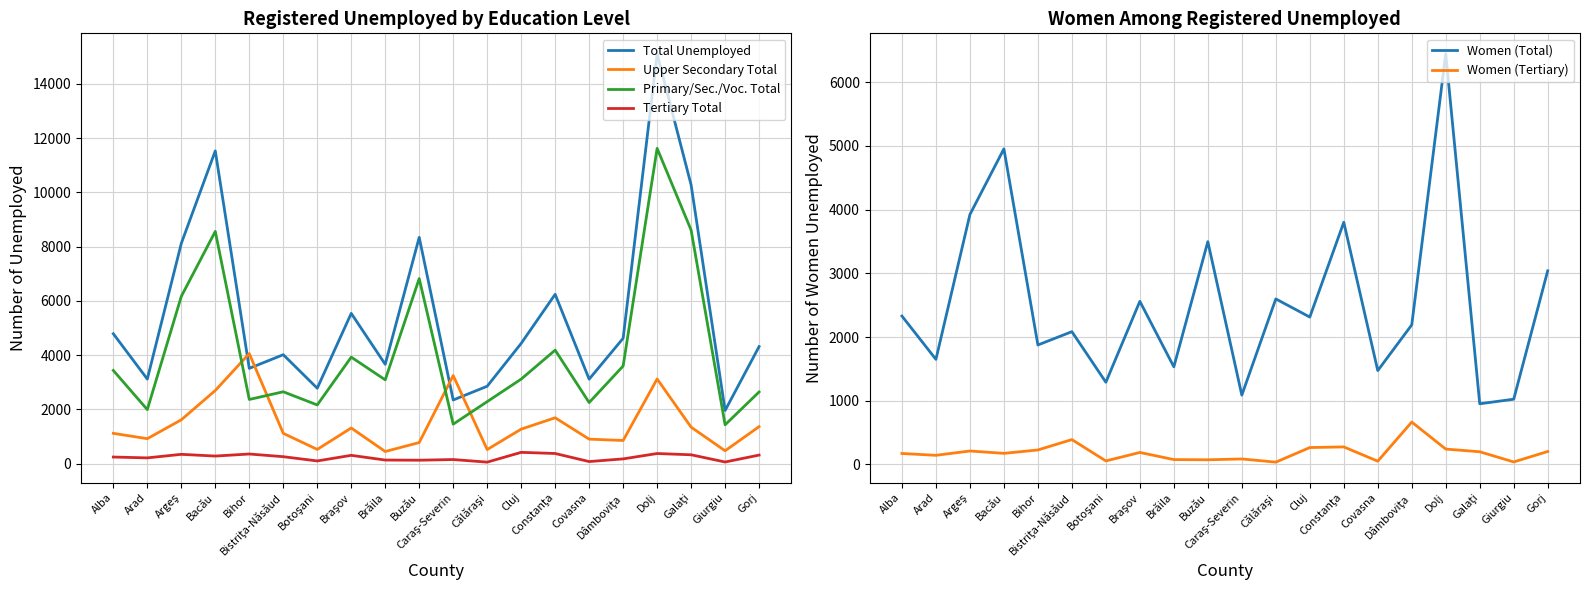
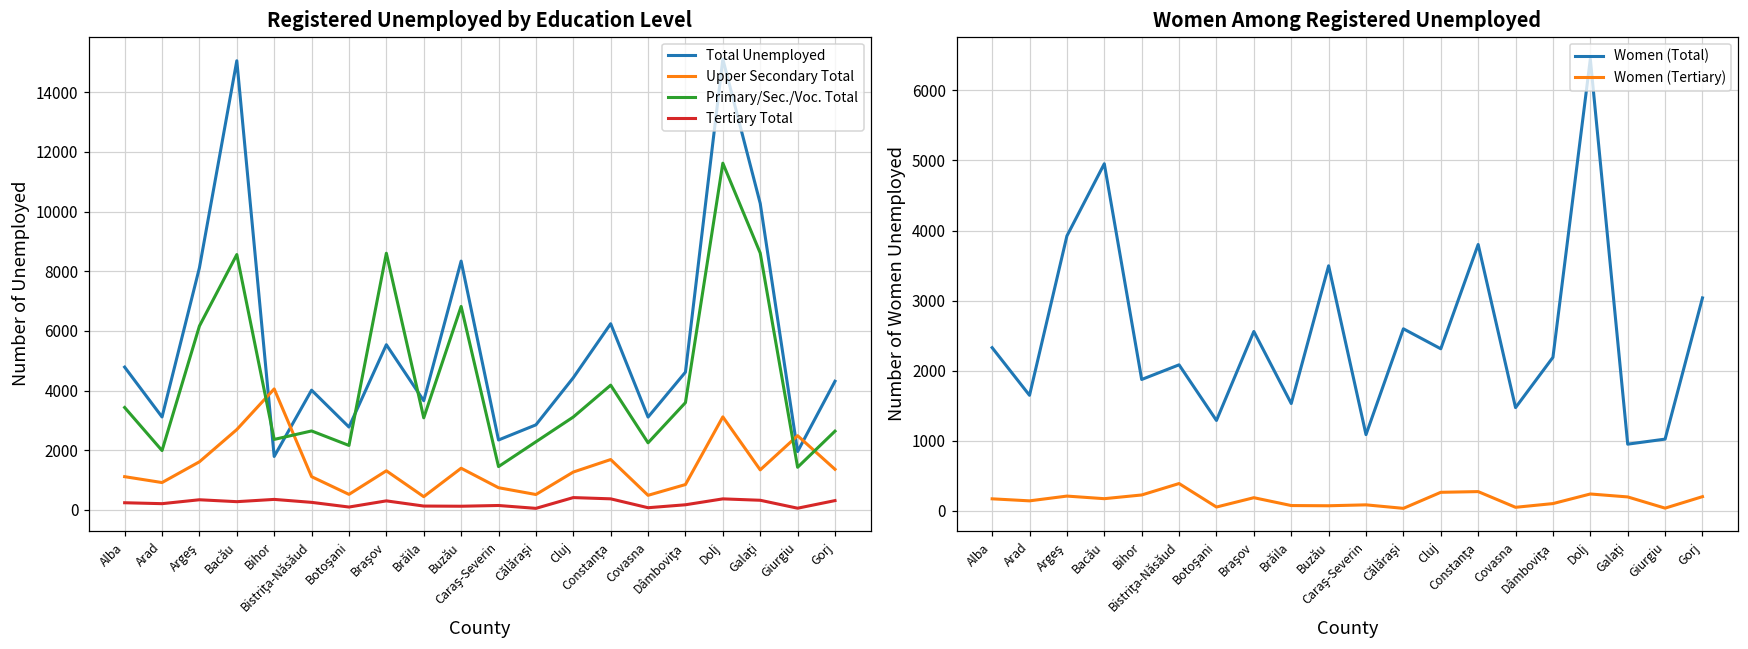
  {
    "Registered Unemployed by Education Level": {
      "Total Unemployed": {
        "Alba": 4800,
        "Arad": 3100,
        "Argeş": 8100,
-       "Bacău": 11500,
-       "Bihor": 3500,
+       "Bacău": 15100,
+       "Bihor": 1800,
        "Bistriţa-Năsăud": 4000,
        "Botoşani": 2800,
        "Braşov": 5500,
        "Brăila": 3700,
        "Buzău": 8300,
        "Caraş-Severin": 2300,
        "Călăraşi": 2900,
        "Cluj": 4400,
        "Constanţa": 6200,
        "Covasna": 3100,
        "Dâmboviţa": 4600,
        "Galaţi": 10300,
        "Giurgiu": 2000,
        "Gorj": 4300
      },
      "Upper Secondary Total": {
        "Alba": 1100,
        "Arad": 900,
        "Argeş": 1600,
        "Bacău": 2700,
        "Bihor": 4100,
        "Bistriţa-Năsăud": 1100,
        "Botoşani": 500,
        "Braşov": 1300,
        "Brăila": 400,
-       "Buzău": 800,
-       "Caraş-Severin": 3200,
+       "Buzău": 1400,
+       "Caraş-Severin": 700,
        "Călăraşi": 500,
        "Cluj": 1300,
        "Constanţa": 1700,
-       "Covasna": 900,
+       "Covasna": 500,
        "Dâmboviţa": 900,
        "Dolj": 3100,
        "Galaţi": 1300,
-       "Giurgiu": 500,
+       "Giurgiu": 2500,
        "Gorj": 1400
      },
      "Primary/Sec./Voc. Total": {
        "Alba": 3400,
        "Arad": 2000,
        "Argeş": 6200,
        "Bacău": 8600,
        "Bihor": 2400,
        "Bistriţa-Năsăud": 2600,
        "Botoşani": 2200,
-       "Braşov": 3900,
+       "Braşov": 8600,
        "Brăila": 3100,
        "Buzău": 6800,
        "Caraş-Severin": 1500,
        "Călăraşi": 2300,
        "Cluj": 3100,
        "Constanţa": 4200,
        "Covasna": 2200,
        "Dâmboviţa": 3600,
        "Dolj": 11600,
        "Galaţi": 8600,
        "Giurgiu": 1400,
        "Gorj": 2600
      },
      "Tertiary Total": {
        "Alba": 200,
        "Arad": 200,
        "Argeş": 300,
        "Bacău": 300,
        "Bihor": 400,
        "Bistriţa-Năsăud": 300,
        "Botoşani": 100,
        "Braşov": 300,
        "Brăila": 100,
        "Buzău": 100,
        "Caraş-Severin": 100,
        "Călăraşi": 100,
        "Cluj": 400,
        "Constanţa": 400,
        "Covasna": 100,
        "Dâmboviţa": 200,
        "Dolj": 400,
        "Galaţi": 300,
        "Giurgiu": 100,
        "Gorj": 300
      }
    },
    "Women Among Registered Unemployed": {
      "Women (Total)": {
        "Alba": 2300,
        "Arad": 1600,
        "Argeş": 3900,
        "Bacău": 5000,
        "Bihor": 1900,
        "Bistriţa-Năsăud": 2100,
        "Botoşani": 1300,
        "Braşov": 2600,
        "Brăila": 1500,
        "Buzău": 3500,
        "Caraş-Severin": 1100,
        "Călăraşi": 2600,
        "Cluj": 2300,
        "Constanţa": 3800,
        "Covasna": 1500,
        "Dâmboviţa": 2200,
        "Galaţi": 1000,
        "Giurgiu": 1000,
        "Gorj": 3000
      },
      "Women (Tertiary)": {
        "Alba": 200,
        "Arad": 100,
        "Argeş": 200,
        "Bacău": 200,
        "Bihor": 200,
        "Bistriţa-Năsăud": 400,
        "Botoşani": 100,
        "Braşov": 200,
        "Brăila": 100,
        "Buzău": 100,
        "Caraş-Severin": 100,
        "Călăraşi": 0,
        "Cluj": 300,
        "Constanţa": 300,
        "Covasna": 100,
-       "Dâmboviţa": 700,
+       "Dâmboviţa": 100,
        "Dolj": 200,
        "Galaţi": 200,
        "Giurgiu": 0,
        "Gorj": 200
      }
    }
  }
